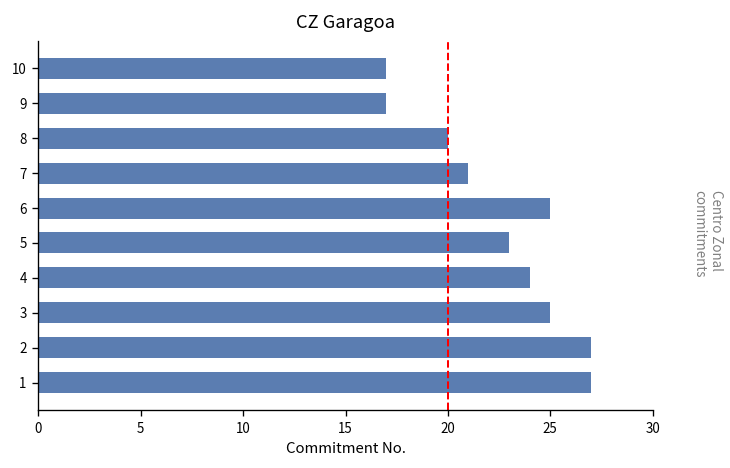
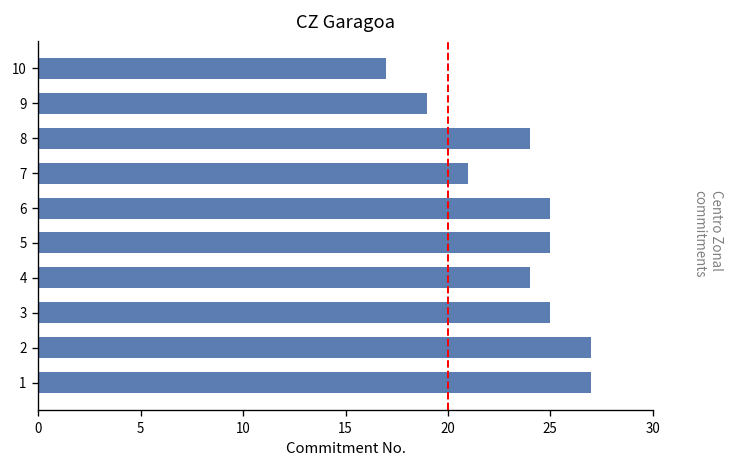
  {
    "10": 17,
-   "9": 17,
-   "8": 20,
+   "9": 19,
+   "8": 24,
    "7": 21,
    "6": 25,
-   "5": 23,
+   "5": 25,
    "4": 24,
    "3": 25,
    "2": 27,
    "1": 27
  }
